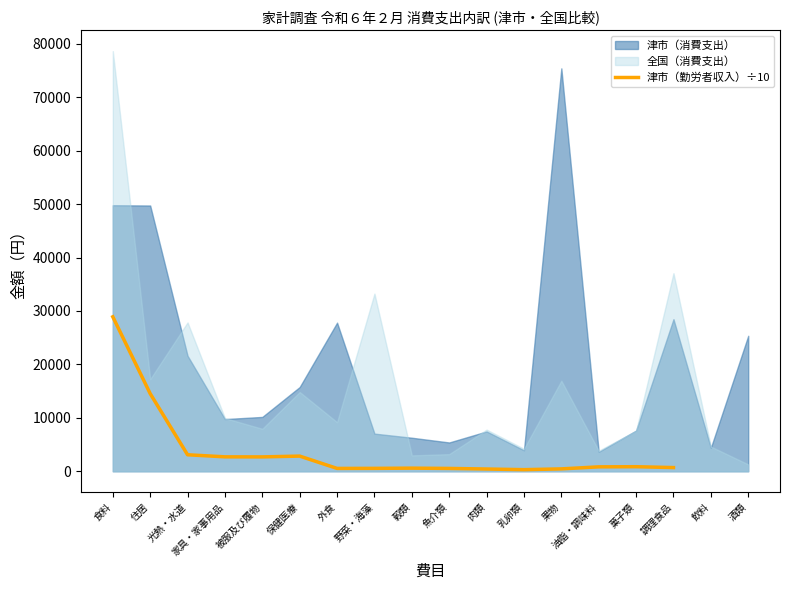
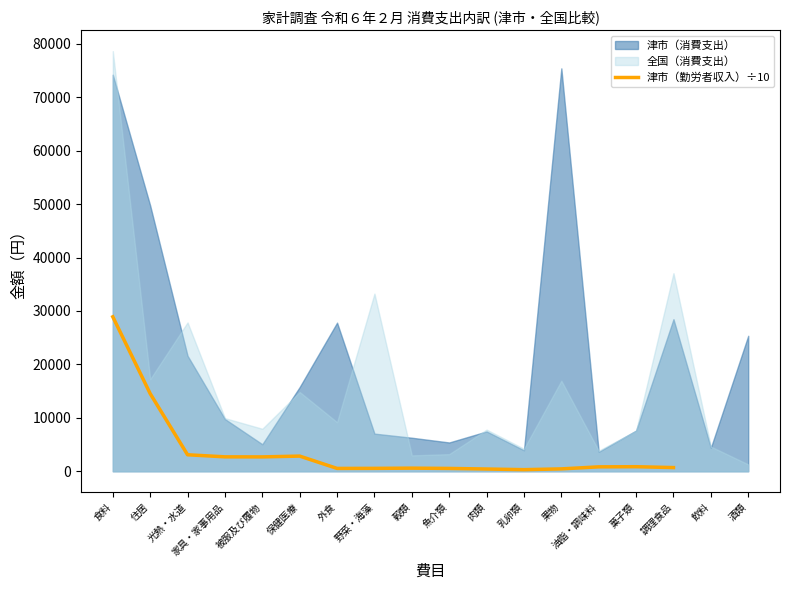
  {
    "津市（消費支出）": {
-     "食料": 50000,
+     "食料": 74000,
      "住居": 50000,
      "光熱・水道": 22000,
-     "被服及び履物": 10000,
+     "被服及び履物": 5000,
      "保健医療": 16000,
      "外食": 28000,
      "野菜・海藻": 7000,
      "穀類": 6000,
      "魚介類": 5000,
      "果物": 75000,
      "調理食品": 28000,
      "酒類": 25000
    },
    "津市（勤労者収入）÷10": {
      "食料": 29000,
      "住居": 15000,
      "光熱・水道": 3000,
      "家具・家事用品": 3000,
      "被服及び履物": 3000,
      "保健医療": 3000,
      "外食": 1000,
      "野菜・海藻": 1000,
      "穀類": 1000,
      "魚介類": 1000,
      "肉類": 0,
      "乳卵類": 0,
      "果物": 0,
      "油脂・調味料": 1000,
      "菓子類": 1000,
      "調理食品": 1000
    },
    "全国（消費支出）": {
      "食料": 79000,
      "住居": 17000,
      "光熱・水道": 28000,
      "被服及び履物": 8000,
      "保健医療": 15000,
      "外食": 9000,
      "野菜・海藻": 33000,
      "穀類": 3000,
      "魚介類": 3000,
      "果物": 17000,
      "調理食品": 37000,
      "酒類": 1000
    }
  }
